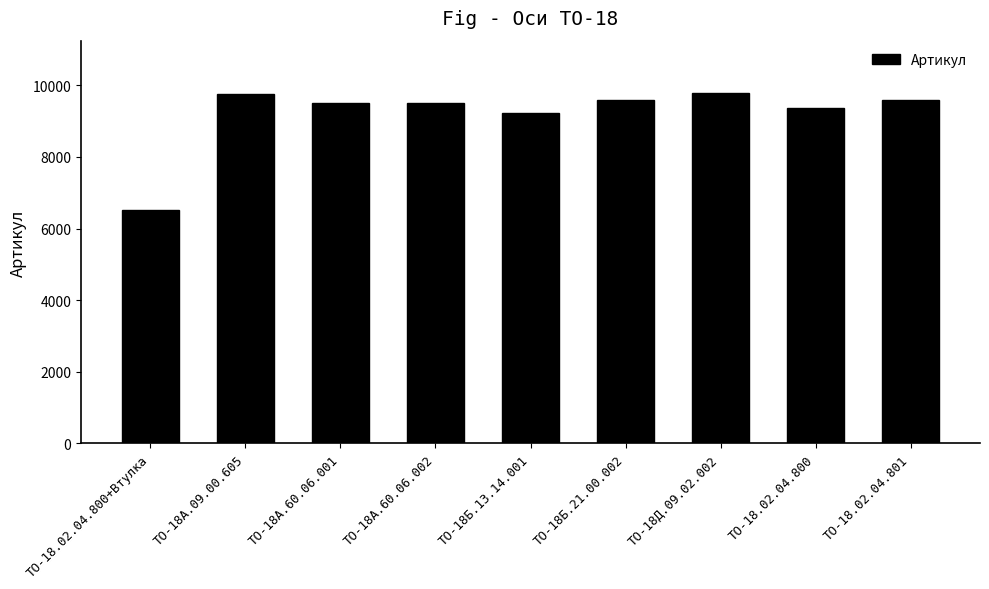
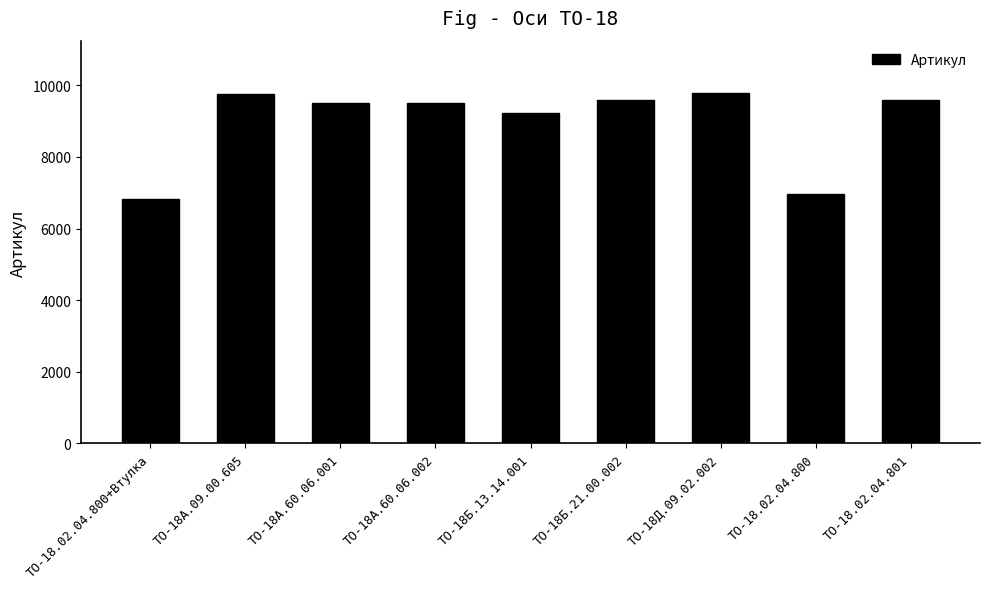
  {
-   "ТО-18.02.04.800+Втулка": 6500,
+   "ТО-18.02.04.800+Втулка": 6800,
    "ТО-18А.09.00.605": 9700,
    "ТО-18А.60.06.001": 9500,
    "ТО-18А.60.06.002": 9500,
    "ТО-18Б.13.14.001": 9200,
    "ТО-18Б.21.00.002": 9600,
    "ТО-18Д.09.02.002": 9800,
-   "ТО-18.02.04.800": 9400,
+   "ТО-18.02.04.800": 7000,
    "ТО-18.02.04.801": 9600
  }
